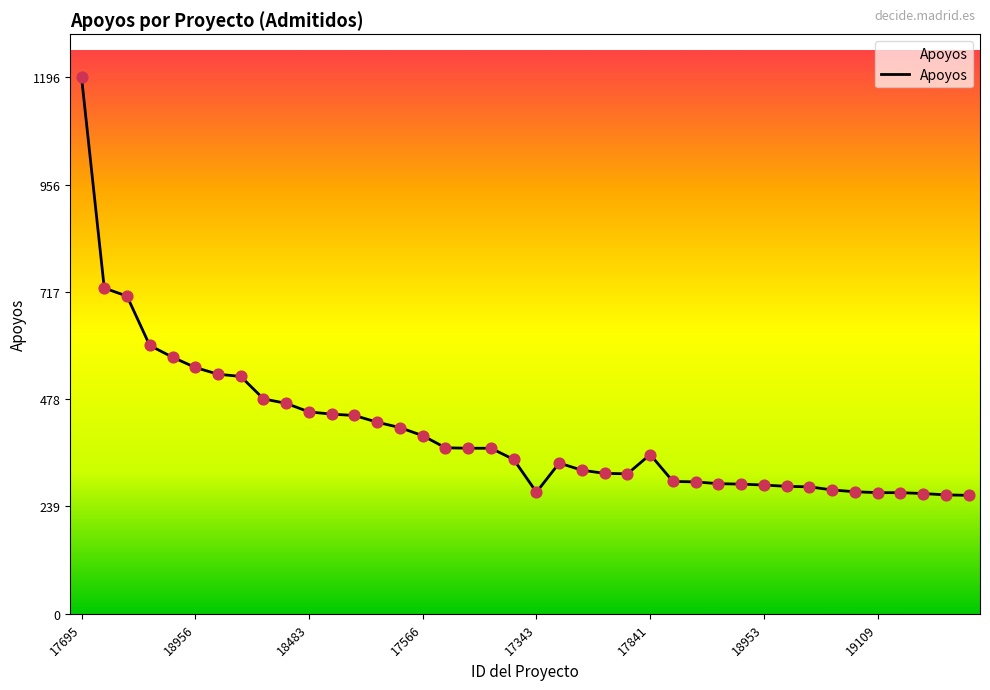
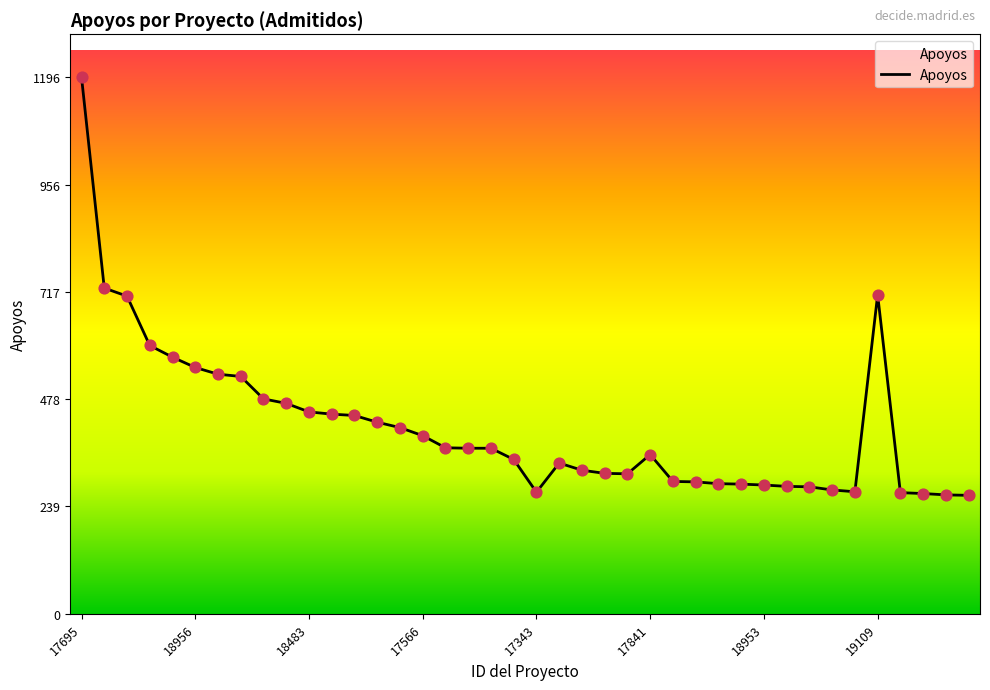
  {
    "17695": 1200,
    "18956": 550,
    "18483": 450,
    "17566": 400,
    "17343": 270,
    "17841": 360,
    "18953": 290,
-   "19109": 270
+   "19109": 710
  }
